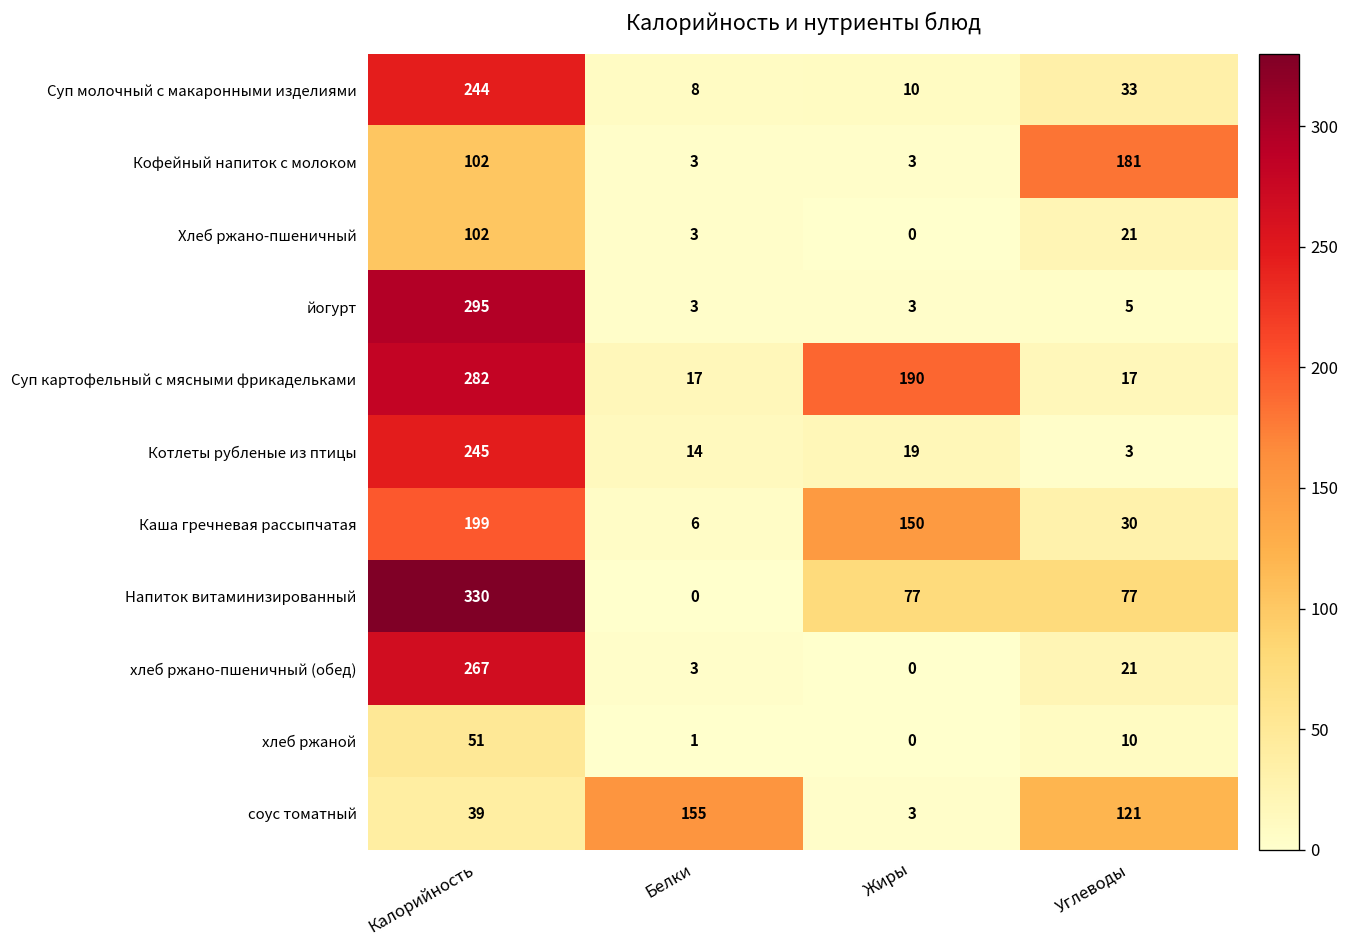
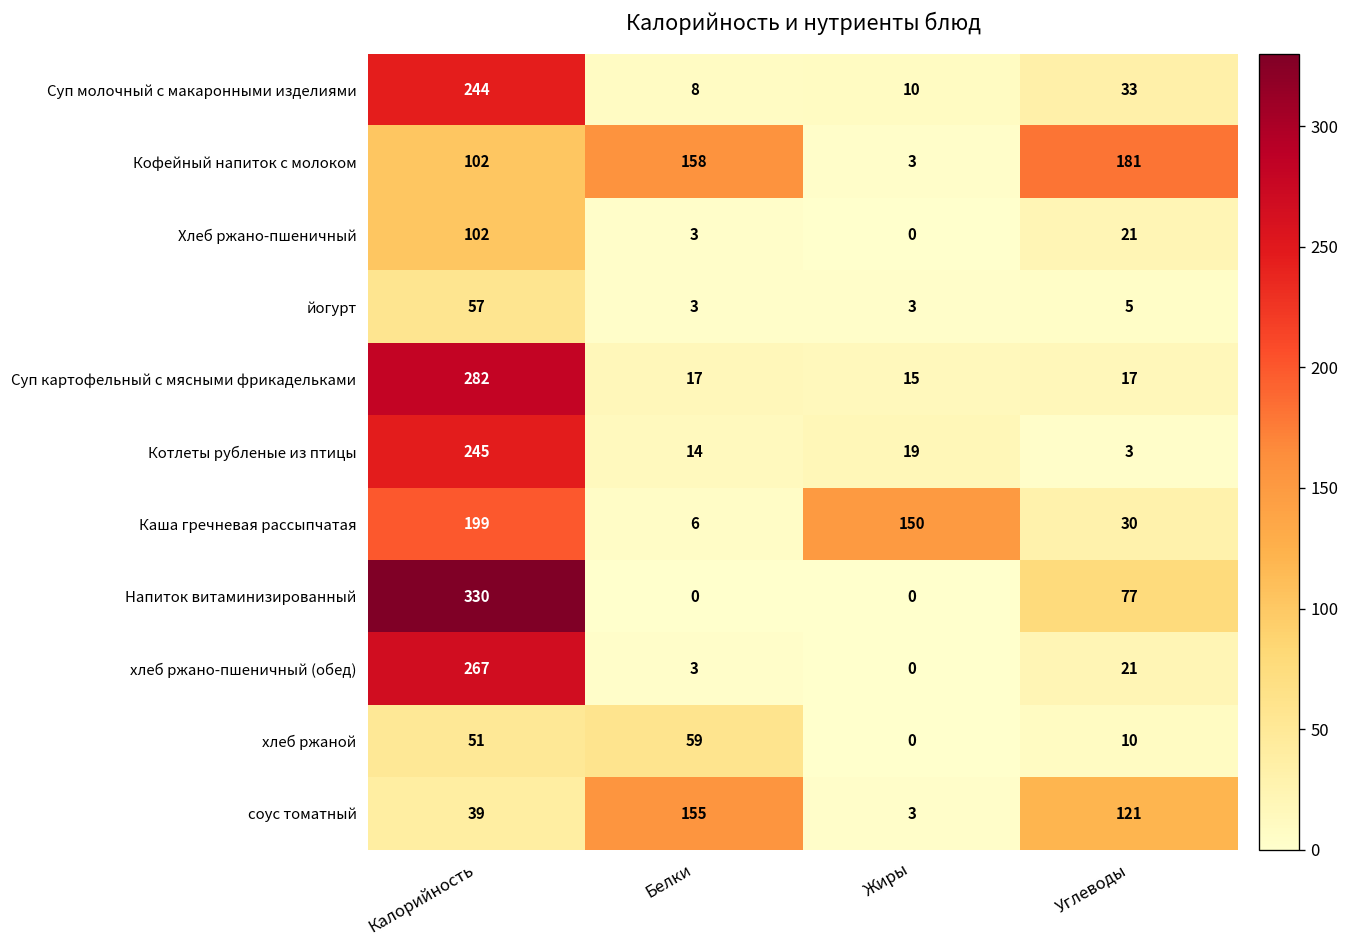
  {
    "Суп молочный с макаронными изделиями": {
      "Калорийность": 244,
      "Белки": 8,
      "Жиры": 10,
      "Углеводы": 33
    },
    "Кофейный напиток с молоком": {
      "Калорийность": 102,
-     "Белки": 3,
+     "Белки": 158,
      "Жиры": 3,
      "Углеводы": 181
    },
    "Хлеб ржано-пшеничный": {
      "Калорийность": 102,
      "Белки": 3,
      "Жиры": 0,
      "Углеводы": 21
    },
    "йогурт": {
-     "Калорийность": 295,
+     "Калорийность": 57,
      "Белки": 3,
      "Жиры": 3,
      "Углеводы": 5
    },
    "Суп картофельный с мясными фрикадельками": {
      "Калорийность": 282,
      "Белки": 17,
-     "Жиры": 190,
+     "Жиры": 15,
      "Углеводы": 17
    },
    "Котлеты рубленые из птицы": {
      "Калорийность": 245,
      "Белки": 14,
      "Жиры": 19,
      "Углеводы": 3
    },
    "Каша гречневая рассыпчатая": {
      "Калорийность": 199,
      "Белки": 6,
      "Жиры": 150,
      "Углеводы": 30
    },
    "Напиток витаминизированный": {
      "Калорийность": 330,
      "Белки": 0,
-     "Жиры": 77,
+     "Жиры": 0,
      "Углеводы": 77
    },
    "хлеб ржано-пшеничный (обед)": {
      "Калорийность": 267,
      "Белки": 3,
      "Жиры": 0,
      "Углеводы": 21
    },
    "хлеб ржаной": {
      "Калорийность": 51,
-     "Белки": 1,
+     "Белки": 59,
      "Жиры": 0,
      "Углеводы": 10
    },
    "соус томатный": {
      "Калорийность": 39,
      "Белки": 155,
      "Жиры": 3,
      "Углеводы": 121
    }
  }
